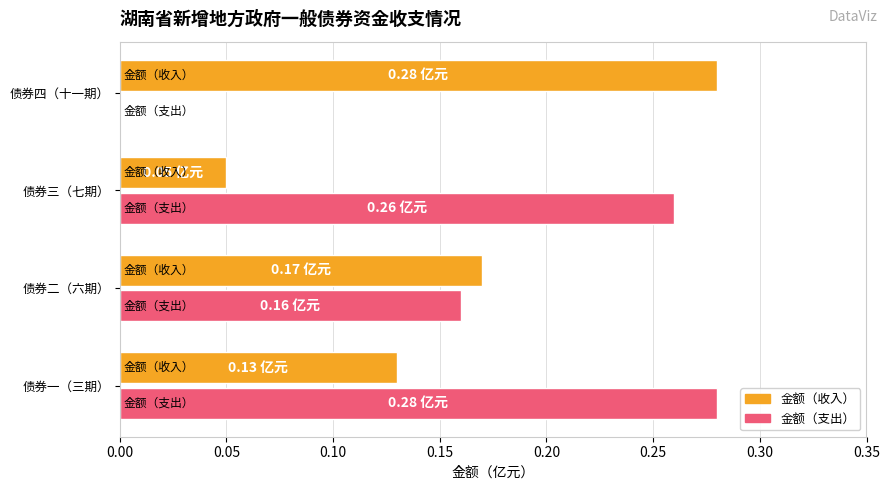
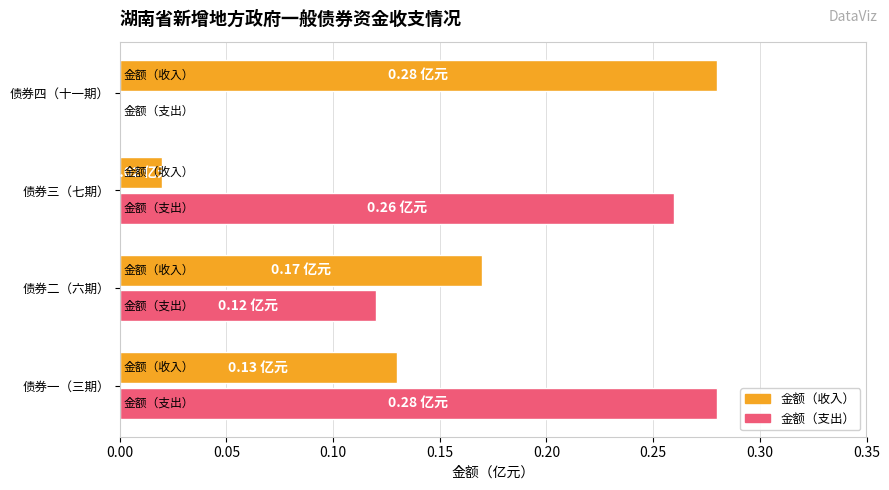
  {
    "金额（收入）": {
      "债券四（十一期）": 0.28,
-     "债券三（七期）": 0.05,
+     "债券三（七期）": 0.02,
      "债券二（六期）": 0.17,
      "债券一（三期）": 0.13
    },
    "金额（支出）": {
      "债券三（七期）": 0.26,
-     "债券二（六期）": 0.16,
+     "债券二（六期）": 0.12,
      "债券一（三期）": 0.28
    }
  }
